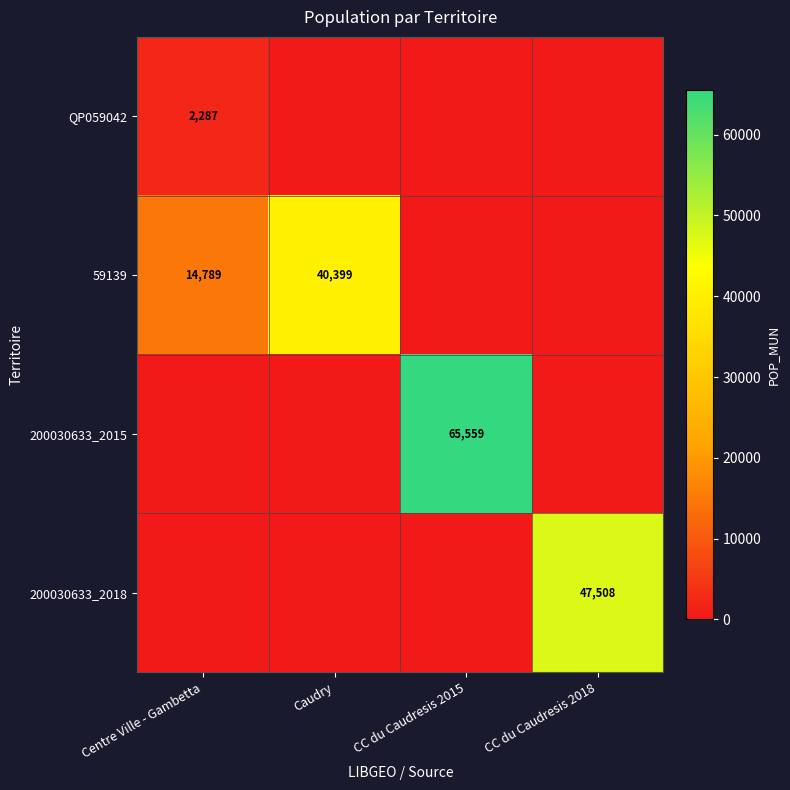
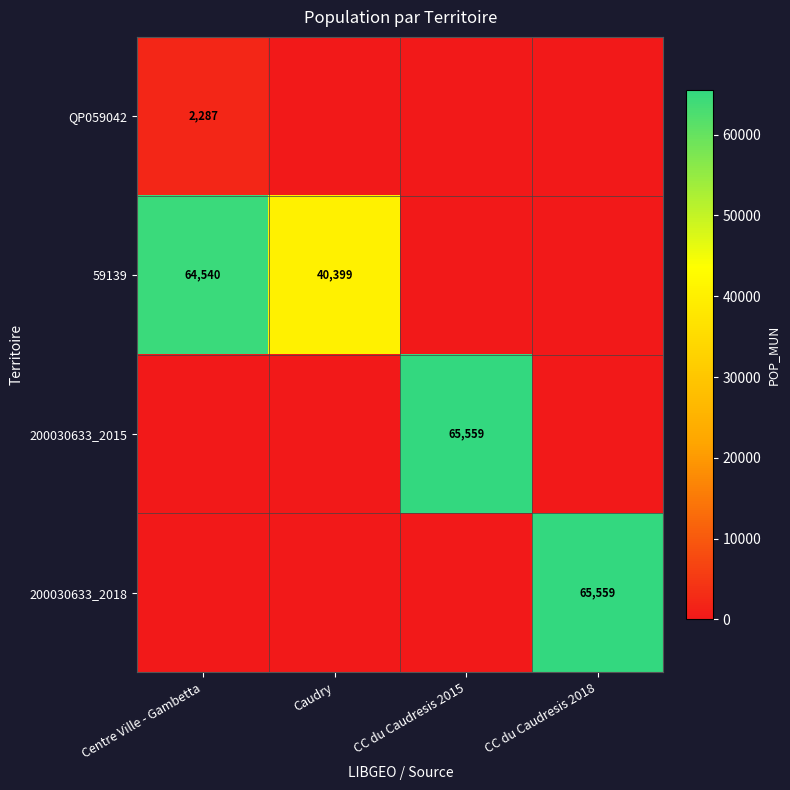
  {
    "QP059042": {
      "Centre Ville - Gambetta": "2,287"
    },
    "59139": {
-     "Centre Ville - Gambetta": "14,789",
+     "Centre Ville - Gambetta": "64,540",
      "Caudry": "40,399"
    },
    "200030633_2015": {
      "CC du Caudresis 2015": "65,559"
    },
    "200030633_2018": {
-     "CC du Caudresis 2018": "47,508"
+     "CC du Caudresis 2018": "65,559"
    }
  }
